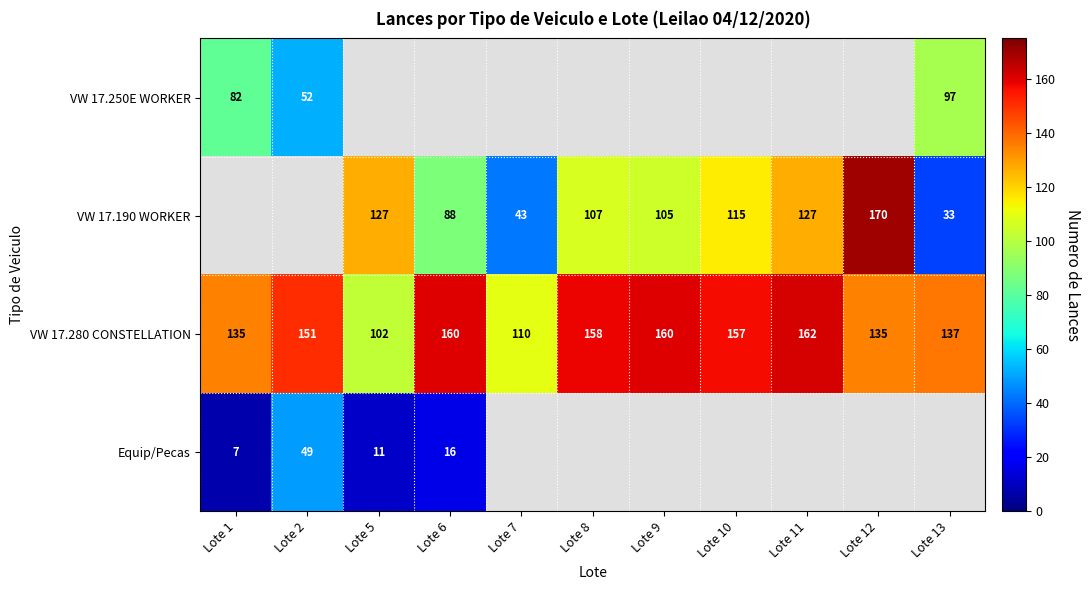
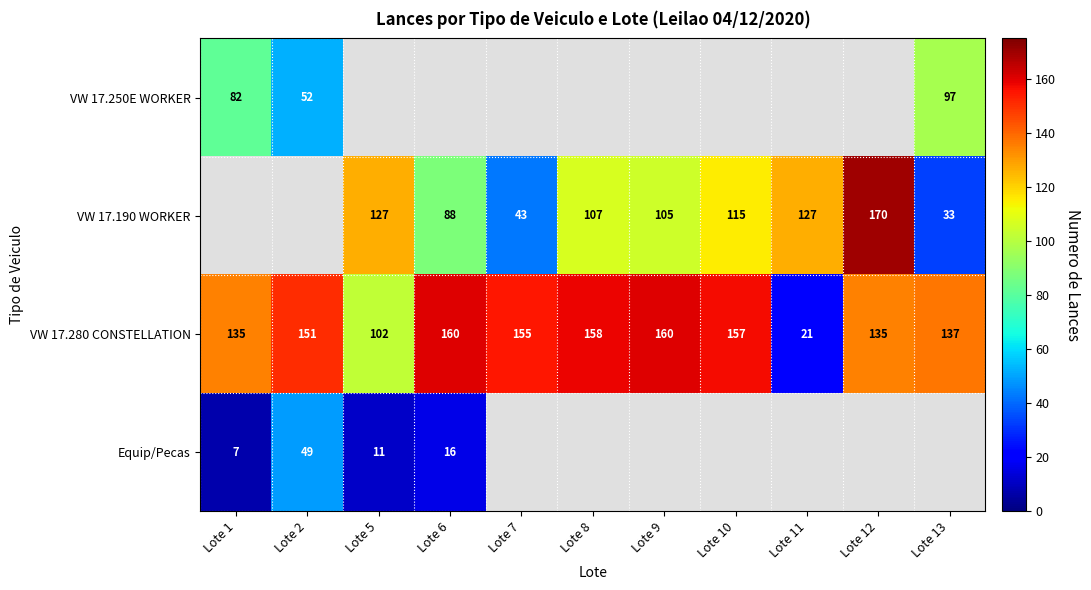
  {
    "VW 17.250E WORKER": {
      "Lote 1": 82,
      "Lote 2": 52,
      "Lote 13": 97
    },
    "VW 17.190 WORKER": {
      "Lote 5": 127,
      "Lote 6": 88,
      "Lote 7": 43,
      "Lote 8": 107,
      "Lote 9": 105,
      "Lote 10": 115,
      "Lote 11": 127,
      "Lote 12": 170,
      "Lote 13": 33
    },
    "VW 17.280 CONSTELLATION": {
      "Lote 1": 135,
      "Lote 2": 151,
      "Lote 5": 102,
      "Lote 6": 160,
-     "Lote 7": 110,
+     "Lote 7": 155,
      "Lote 8": 158,
      "Lote 9": 160,
      "Lote 10": 157,
-     "Lote 11": 162,
+     "Lote 11": 21,
      "Lote 12": 135,
      "Lote 13": 137
    },
    "Equip/Pecas": {
      "Lote 1": 7,
      "Lote 2": 49,
      "Lote 5": 11,
      "Lote 6": 16
    }
  }
